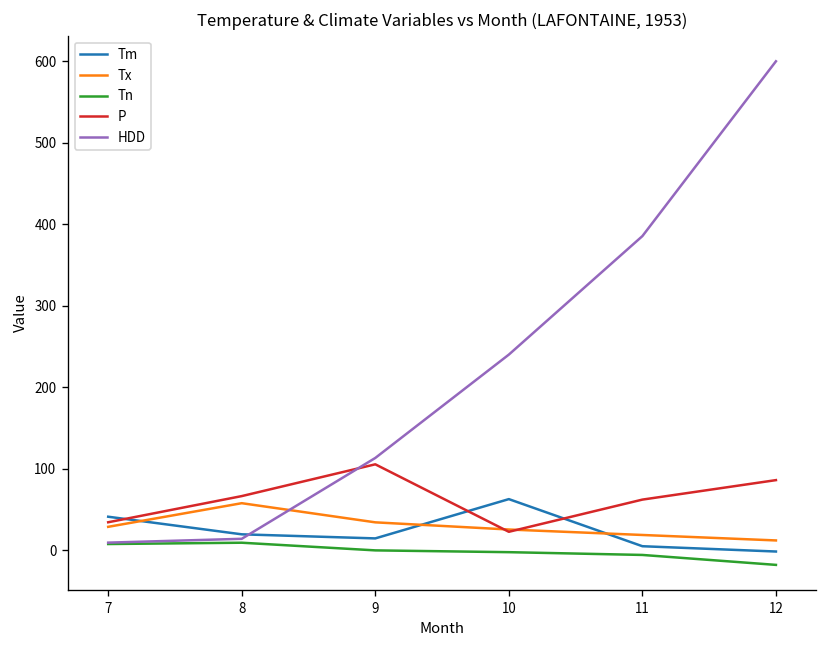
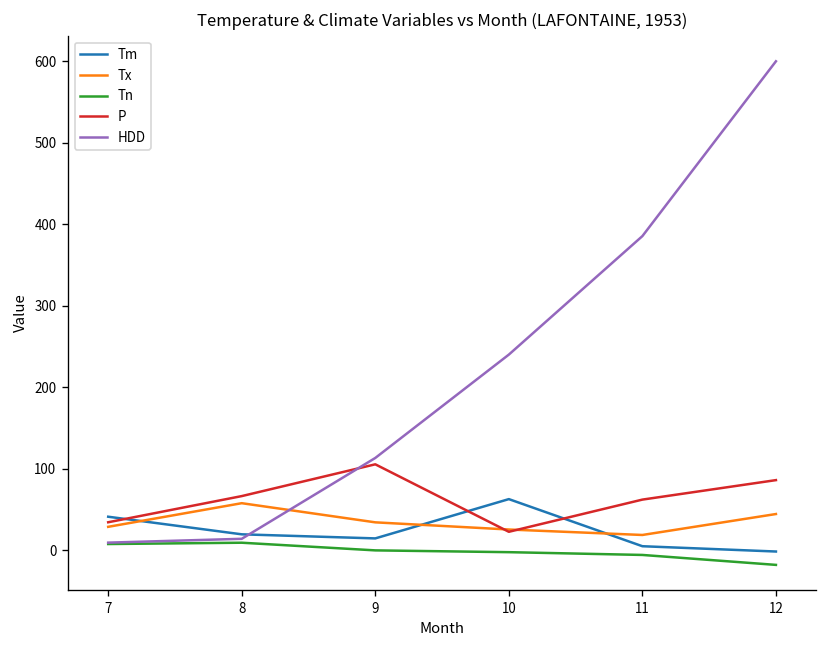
  {
    "Tm": {
      "7": 40,
      "8": 20,
      "9": 10,
      "10": 60,
      "11": 10,
      "12": 0
    },
    "Tx": {
      "7": 30,
      "8": 60,
      "9": 30,
      "11": 20,
-     "12": 10
+     "12": 40
    },
    "Tn": {
      "8": 10,
      "9": 0,
      "10": 0,
      "11": -10,
      "12": -20
    },
    "P": {
      "7": 30,
      "8": 70,
      "9": 110,
      "11": 60,
      "12": 90
    },
    "HDD": {
      "8": 10,
      "9": 110,
      "10": 240,
      "11": 390,
      "12": 600
    }
  }
